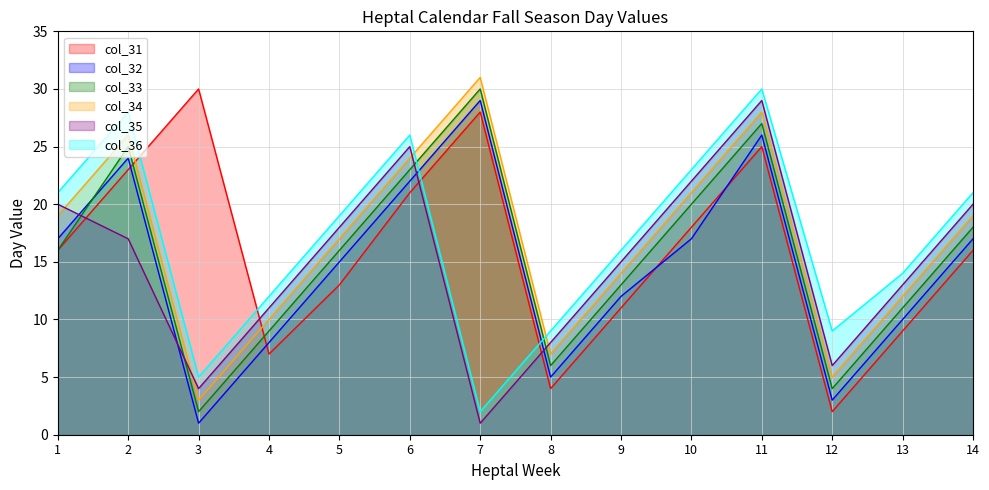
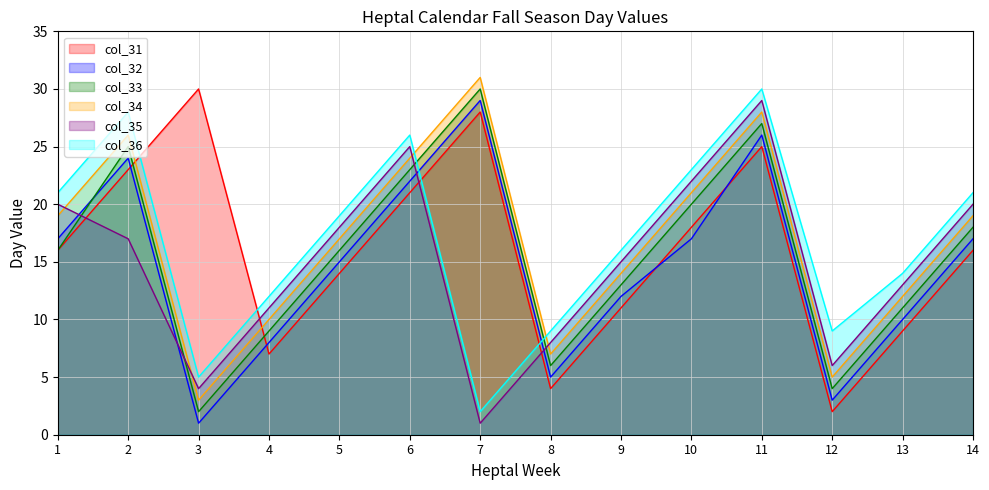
  {
    "col_31": {
      "2": 23,
      "3": 30,
      "4": 7,
-     "5": 13,
+     "5": 14,
      "6": 21,
      "7": 28,
      "8": 4,
      "9": 11,
      "10": 18,
      "11": 25,
      "12": 2,
      "13": 9,
      "14": 16
    },
    "col_32": {
      "1": 17,
      "2": 24,
      "3": 1,
      "4": 8,
      "5": 15,
      "6": 22,
      "7": 29,
      "8": 5,
      "9": 12,
      "10": 17,
      "11": 26,
      "12": 3,
      "13": 10,
      "14": 17
    },
    "col_33": {
      "3": 2,
      "4": 9,
      "5": 16,
      "6": 23,
      "7": 30,
      "8": 6,
      "9": 13,
      "10": 20,
      "11": 27,
      "12": 4,
      "13": 11,
      "14": 18
    },
    "col_34": {
      "1": 19,
      "3": 3,
      "4": 10,
      "5": 17,
      "6": 24,
      "7": 31,
      "8": 7,
      "9": 14,
      "10": 21,
      "11": 28,
      "12": 5,
      "13": 12,
      "14": 19
    },
    "col_35": {
      "1": 20,
      "2": 17,
      "3": 4,
      "4": 11,
      "5": 18,
      "6": 25,
      "7": 1,
      "8": 8,
      "9": 15,
      "10": 22,
      "11": 29,
      "12": 6,
      "13": 13,
      "14": 20
    },
    "col_36": {
      "1": 21,
      "3": 5,
      "4": 12,
      "5": 19,
      "6": 26,
      "7": 2,
      "8": 9,
      "9": 16,
      "10": 23,
      "11": 30,
      "12": 9,
      "13": 14,
      "14": 21
    }
  }
